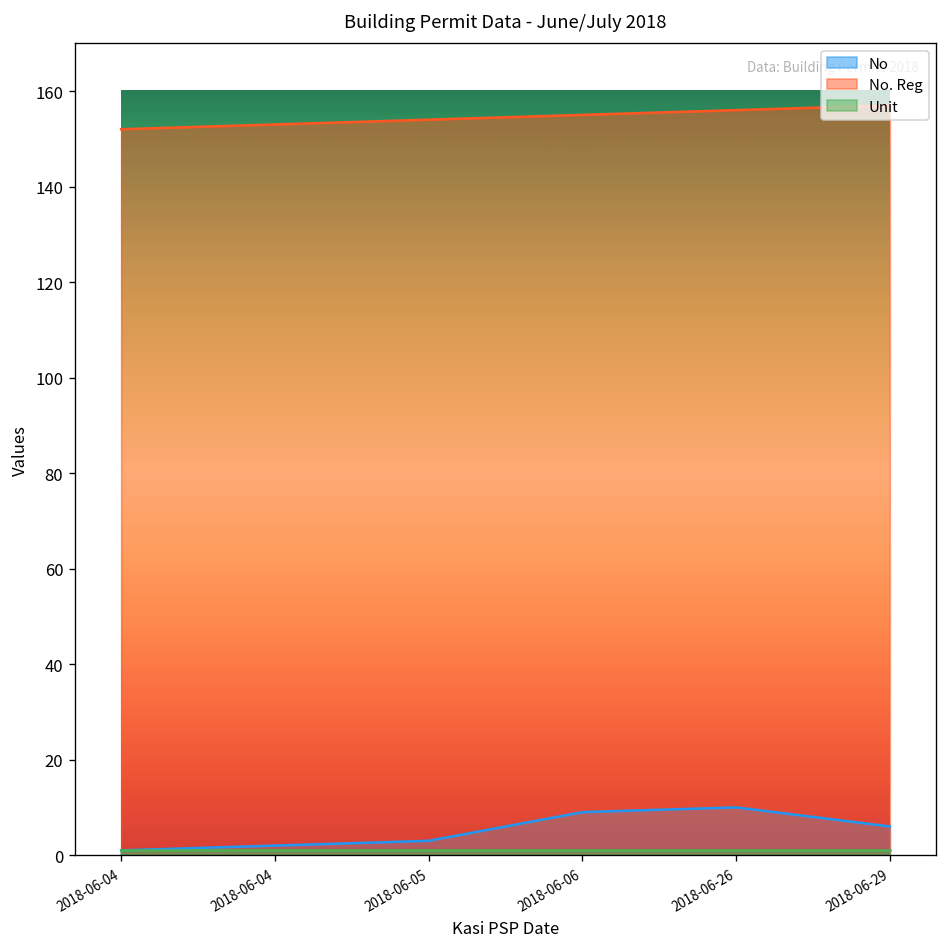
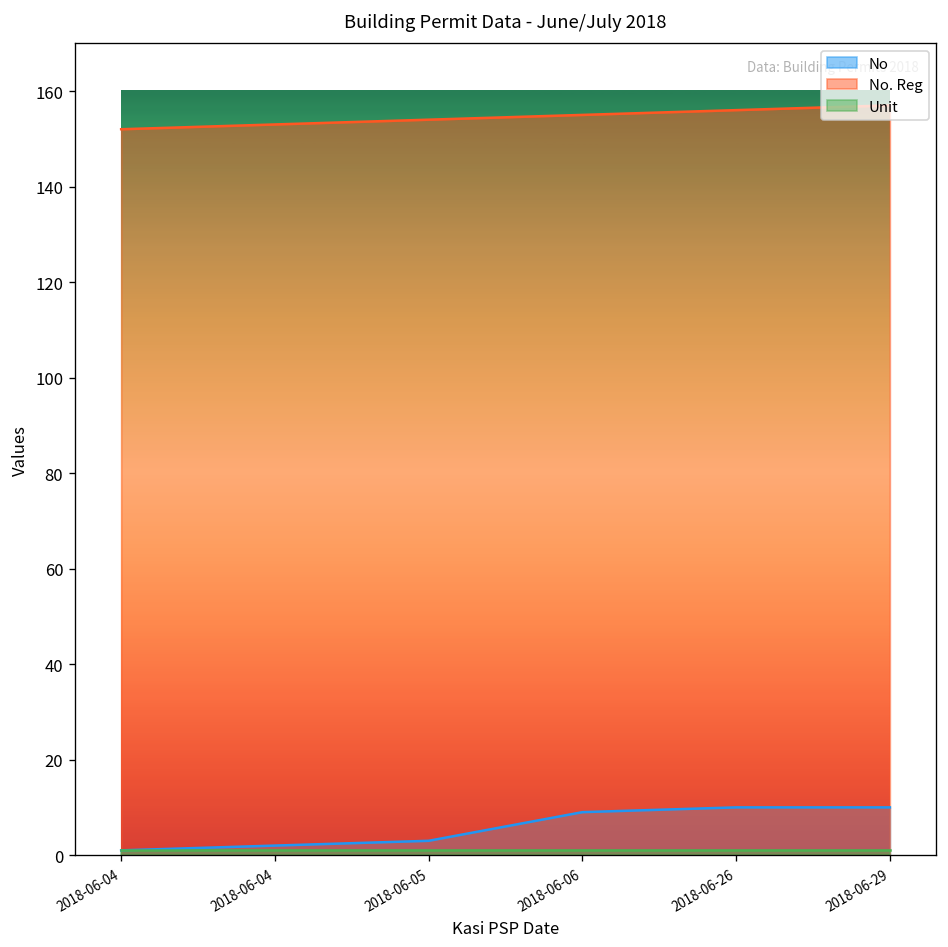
  {
    "No": {
      "2018-06-05": 3,
      "2018-06-06": 9,
      "2018-06-26": 10,
-     "2018-06-29": 6
+     "2018-06-29": 10
    },
    "No. Reg": {
      "2018-06-05": 154,
      "2018-06-06": 155,
      "2018-06-26": 156
    },
    "Unit": {
      "2018-06-05": 1,
      "2018-06-06": 1,
      "2018-06-26": 1,
      "2018-06-29": 1
    }
  }
